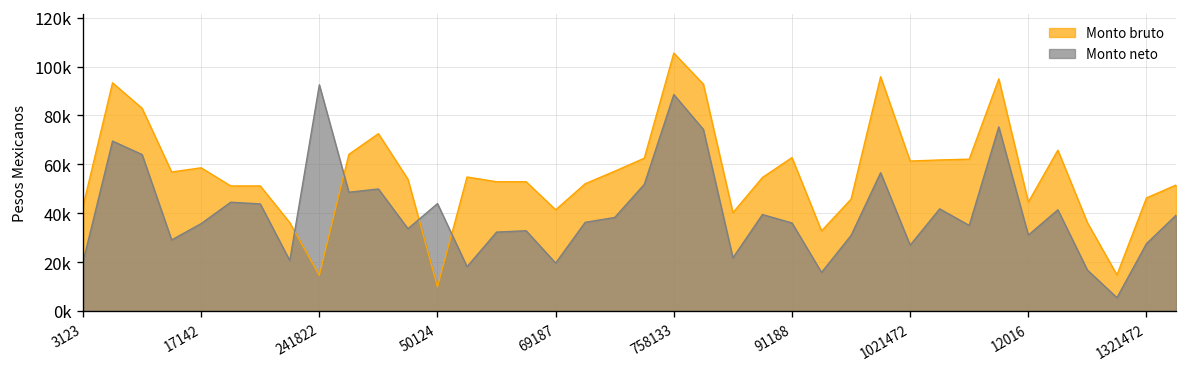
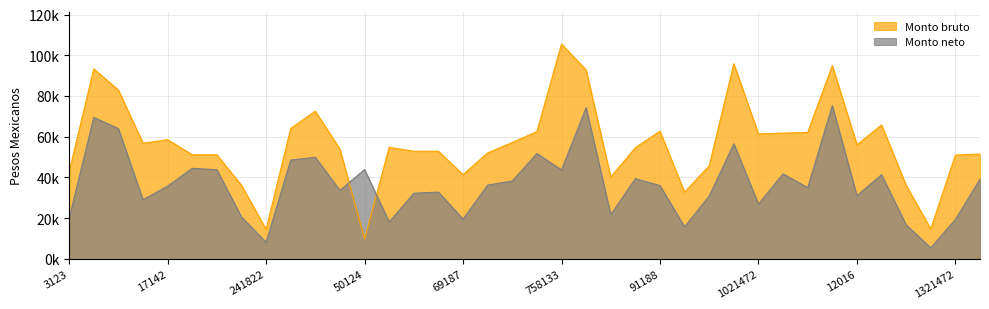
  {
    "Monto bruto": {
      "3123": 43000,
      "17142": 59000,
      "241822": 15000,
      "50124": 10000,
      "69187": 41000,
      "758133": 106000,
      "91188": 63000,
      "1021472": 61000,
-     "12016": 45000,
-     "1321472": 46000
+     "12016": 56000,
+     "1321472": 51000
    },
    "Monto neto": {
      "3123": 20000,
      "17142": 36000,
-     "241822": 93000,
+     "241822": 8000,
      "50124": 44000,
      "69187": 20000,
-     "758133": 89000,
+     "758133": 44000,
      "91188": 36000,
      "1021472": 27000,
      "12016": 31000,
-     "1321472": 28000
+     "1321472": 19000
    }
  }
